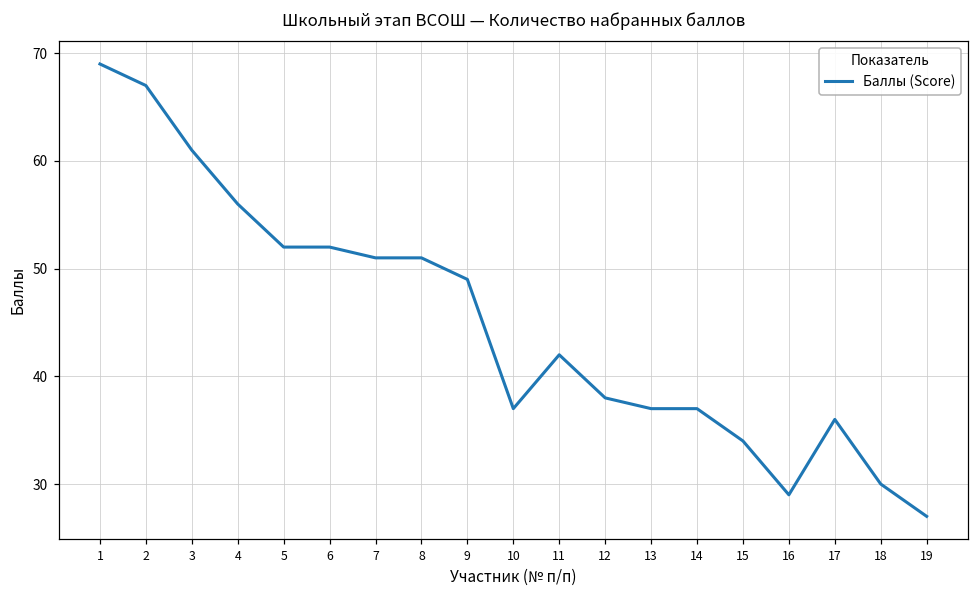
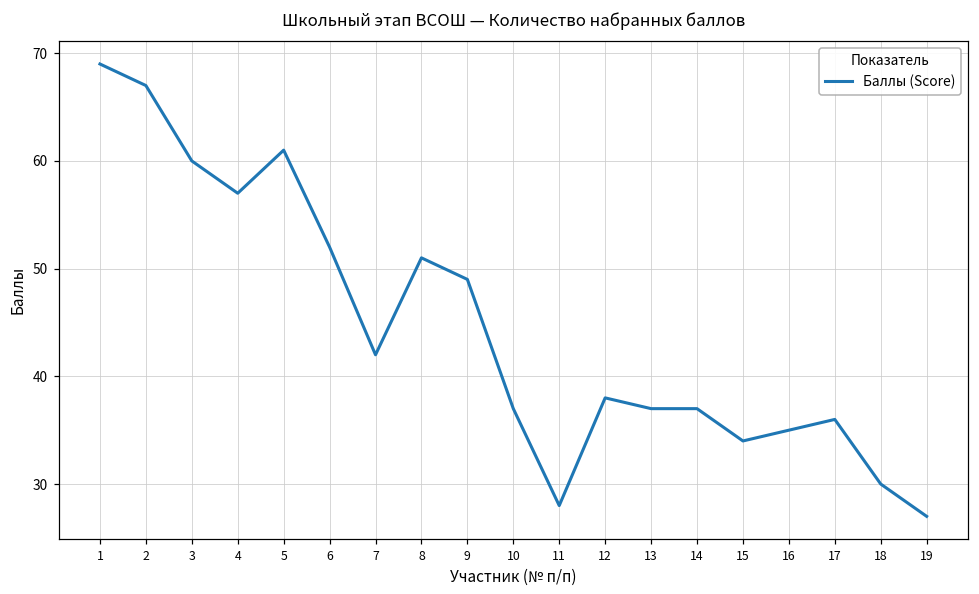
  {
    "1": 69,
    "2": 67,
-   "3": 61,
-   "4": 56,
-   "5": 52,
+   "3": 60,
+   "4": 57,
+   "5": 61,
    "6": 52,
-   "7": 51,
+   "7": 42,
    "8": 51,
    "9": 49,
    "10": 37,
-   "11": 42,
+   "11": 28,
    "12": 38,
    "13": 37,
    "14": 37,
    "15": 34,
-   "16": 29,
+   "16": 35,
    "17": 36,
    "18": 30,
    "19": 27
  }
